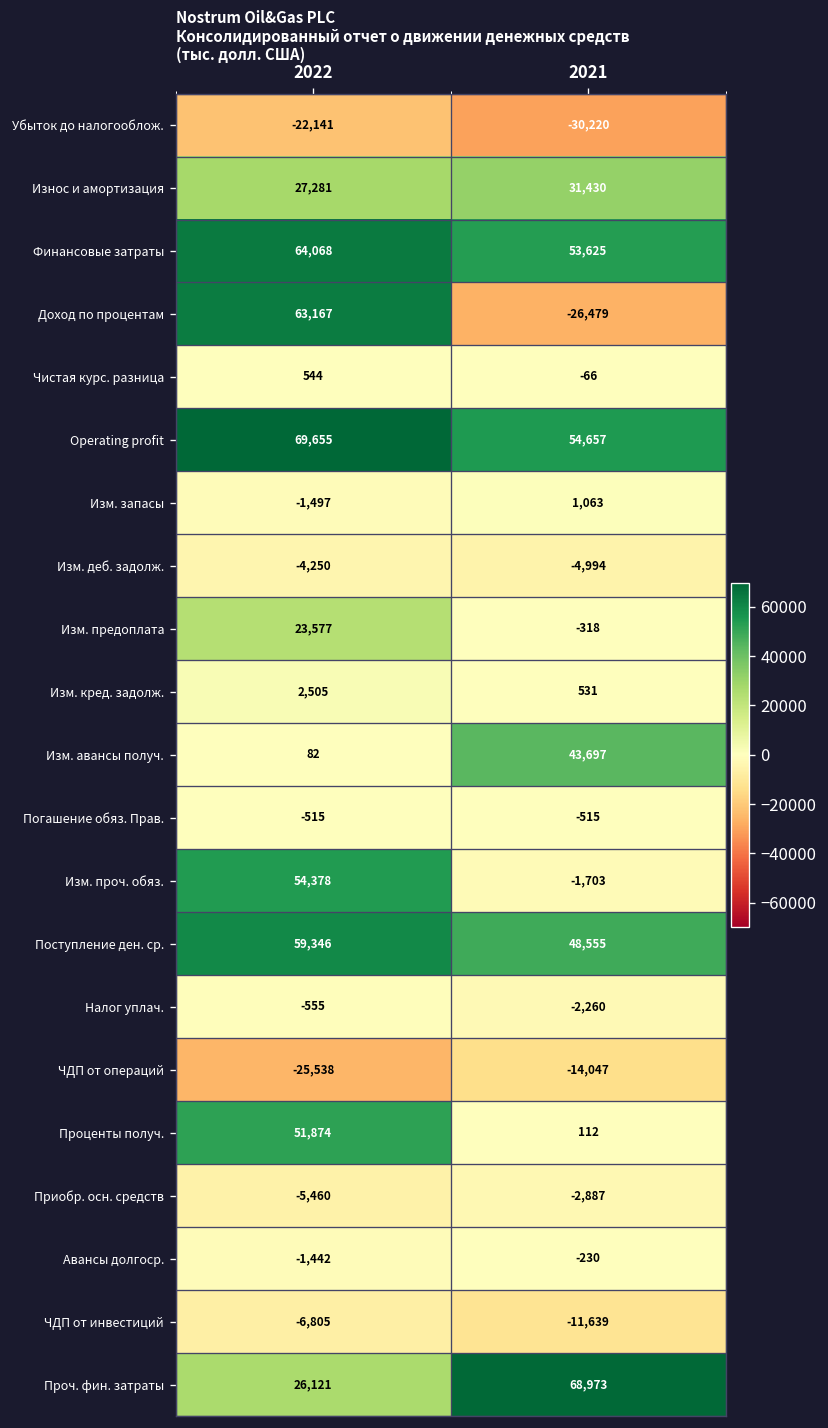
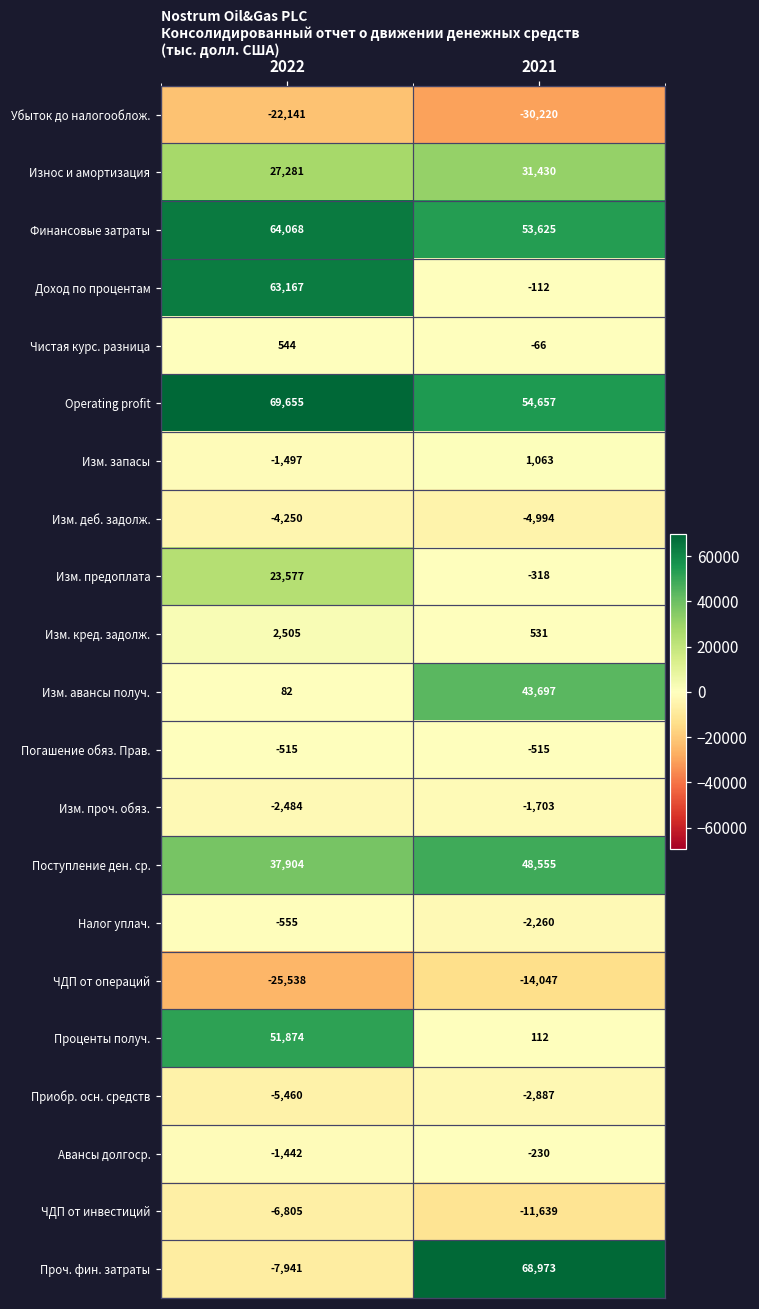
  {
    "Убыток до налогооблож.": {
      "2022": "-22,141",
      "2021": "-30,220"
    },
    "Износ и амортизация": {
      "2022": "27,281",
      "2021": "31,430"
    },
    "Финансовые затраты": {
      "2022": "64,068",
      "2021": "53,625"
    },
    "Доход по процентам": {
      "2022": "63,167",
-     "2021": "-26,479"
+     "2021": "-112"
    },
    "Чистая курс. разница": {
      "2022": "544",
      "2021": "-66"
    },
    "Operating profit": {
      "2022": "69,655",
      "2021": "54,657"
    },
    "Изм. запасы": {
      "2022": "-1,497",
      "2021": "1,063"
    },
    "Изм. деб. задолж.": {
      "2022": "-4,250",
      "2021": "-4,994"
    },
    "Изм. предоплата": {
      "2022": "23,577",
      "2021": "-318"
    },
    "Изм. кред. задолж.": {
      "2022": "2,505",
      "2021": "531"
    },
    "Изм. авансы получ.": {
      "2022": "82",
      "2021": "43,697"
    },
    "Погашение обяз. Прав.": {
      "2022": "-515",
      "2021": "-515"
    },
    "Изм. проч. обяз.": {
-     "2022": "54,378",
+     "2022": "-2,484",
      "2021": "-1,703"
    },
    "Поступление ден. ср.": {
-     "2022": "59,346",
+     "2022": "37,904",
      "2021": "48,555"
    },
    "Налог уплач.": {
      "2022": "-555",
      "2021": "-2,260"
    },
    "ЧДП от операций": {
      "2022": "-25,538",
      "2021": "-14,047"
    },
    "Проценты получ.": {
      "2022": "51,874",
      "2021": "112"
    },
    "Приобр. осн. средств": {
      "2022": "-5,460",
      "2021": "-2,887"
    },
    "Авансы долгоср.": {
      "2022": "-1,442",
      "2021": "-230"
    },
    "ЧДП от инвестиций": {
      "2022": "-6,805",
      "2021": "-11,639"
    },
    "Проч. фин. затраты": {
-     "2022": "26,121",
+     "2022": "-7,941",
      "2021": "68,973"
    }
  }
